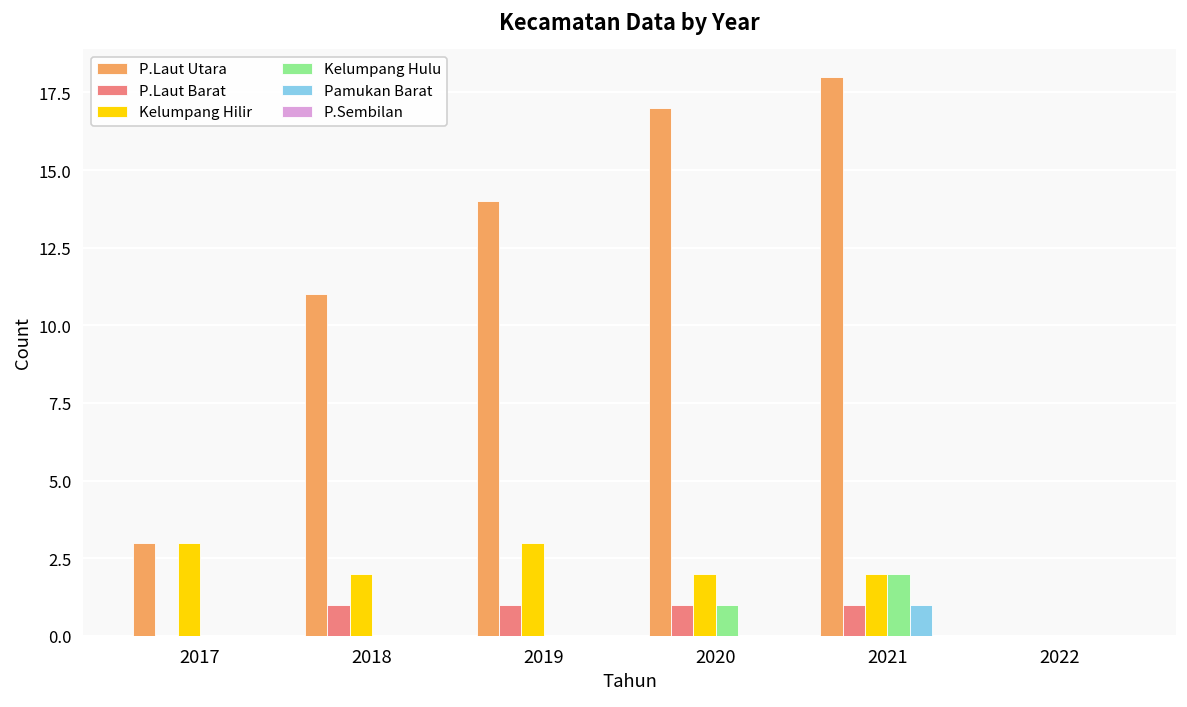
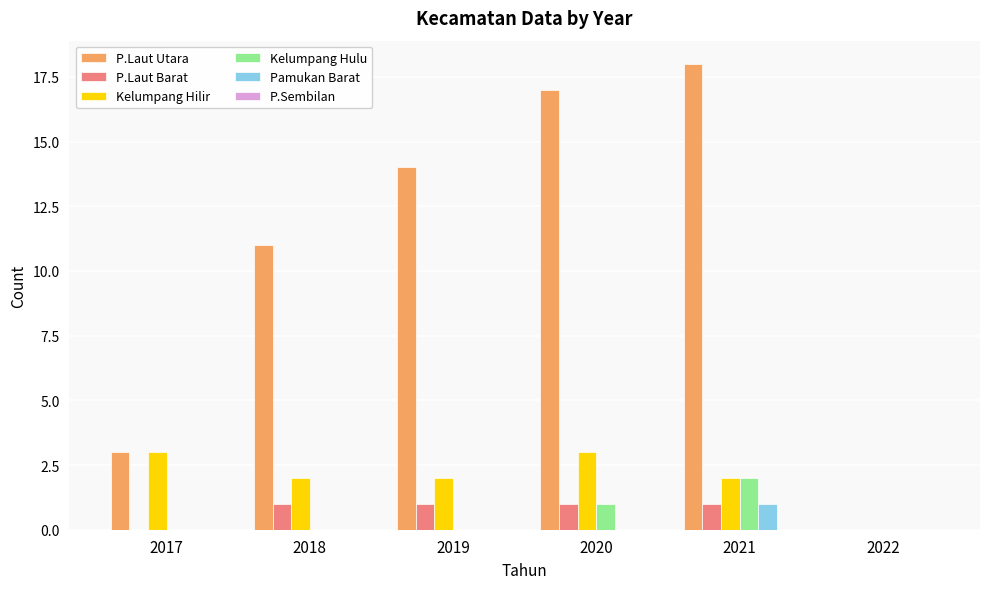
  {
    "Kelumpang Hilir": {
      "2017": 3,
      "2018": 2,
-     "2019": 3,
-     "2020": 2,
+     "2019": 2,
+     "2020": 3,
      "2021": 2,
      "2022": 0
    },
    "Kelumpang Hulu": {
      "2017": 0,
      "2018": 0,
      "2019": 0,
      "2020": 1,
      "2021": 2,
      "2022": 0
    },
    "Pamukan Barat": {
      "2017": 0,
      "2018": 0,
      "2019": 0,
      "2020": 0,
      "2021": 1,
      "2022": 0
    },
    "P.Sembilan": {
      "2017": 0,
      "2018": 0,
      "2019": 0,
      "2020": 0,
      "2021": 0,
      "2022": 0
    }
  }
